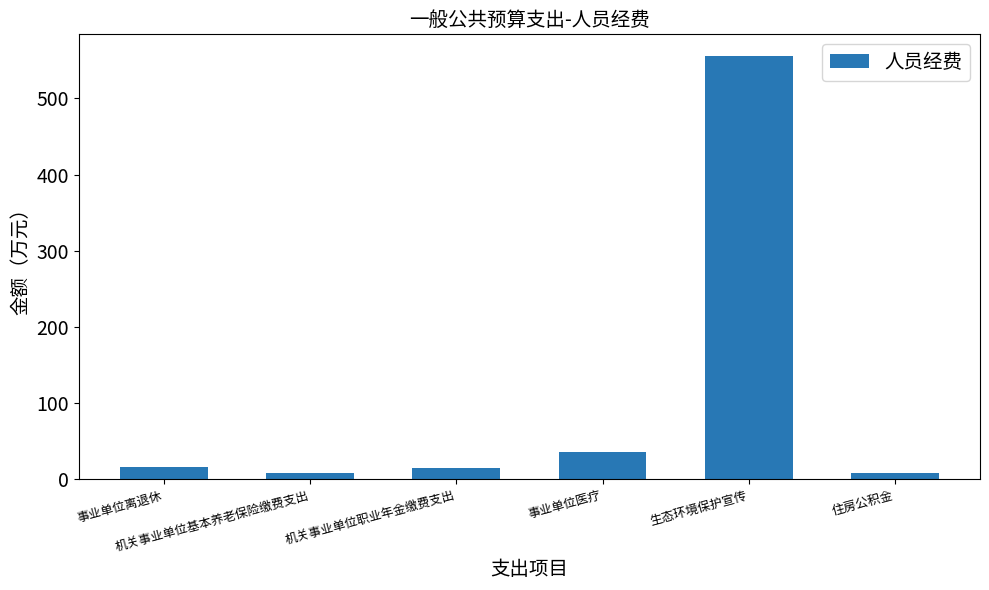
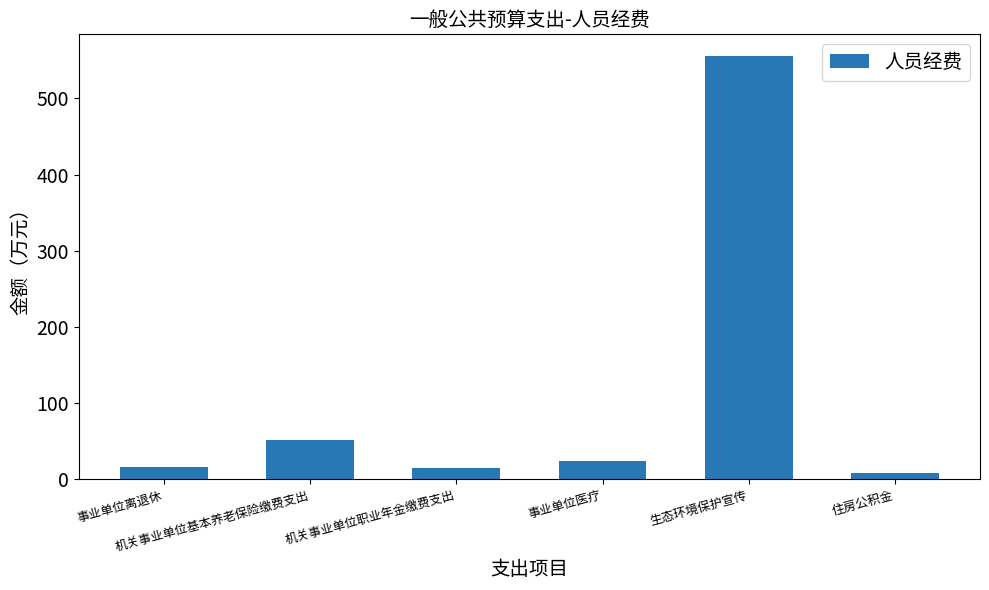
  {
    "事业单位离退休": 20,
-   "机关事业单位基本养老保险缴费支出": 10,
+   "机关事业单位基本养老保险缴费支出": 50,
    "机关事业单位职业年金缴费支出": 20,
-   "事业单位医疗": 40,
+   "事业单位医疗": 20,
    "生态环境保护宣传": 560,
    "住房公积金": 10
  }
